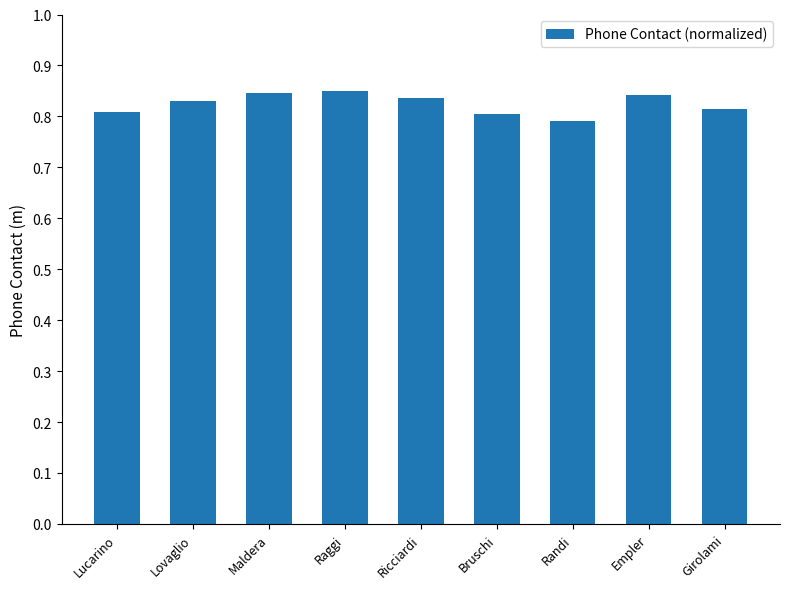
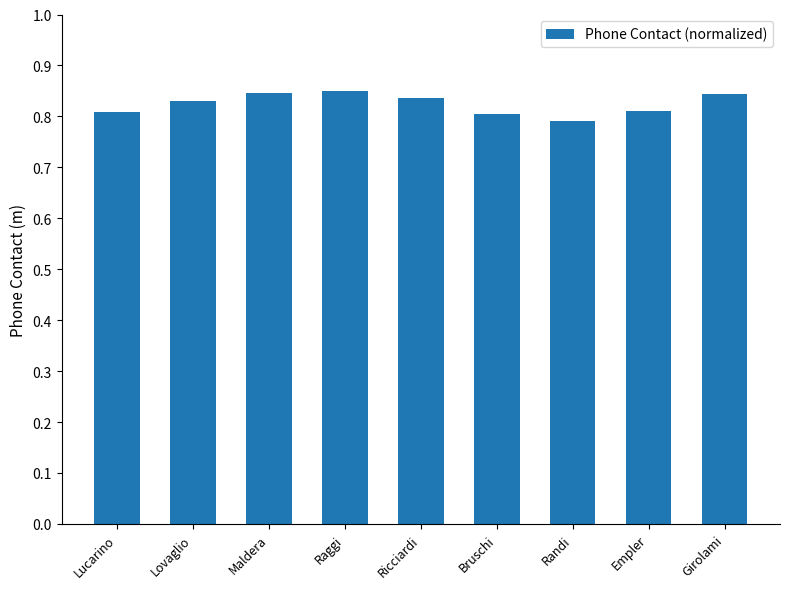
  {
    "Lucarino": 0.81,
    "Lovaglio": 0.83,
    "Maldera": 0.84,
    "Raggi": 0.85,
    "Ricciardi": 0.84,
    "Bruschi": 0.80,
    "Randi": 0.79,
-   "Empler": 0.84,
-   "Girolami": 0.81
+   "Empler": 0.81,
+   "Girolami": 0.84
  }
